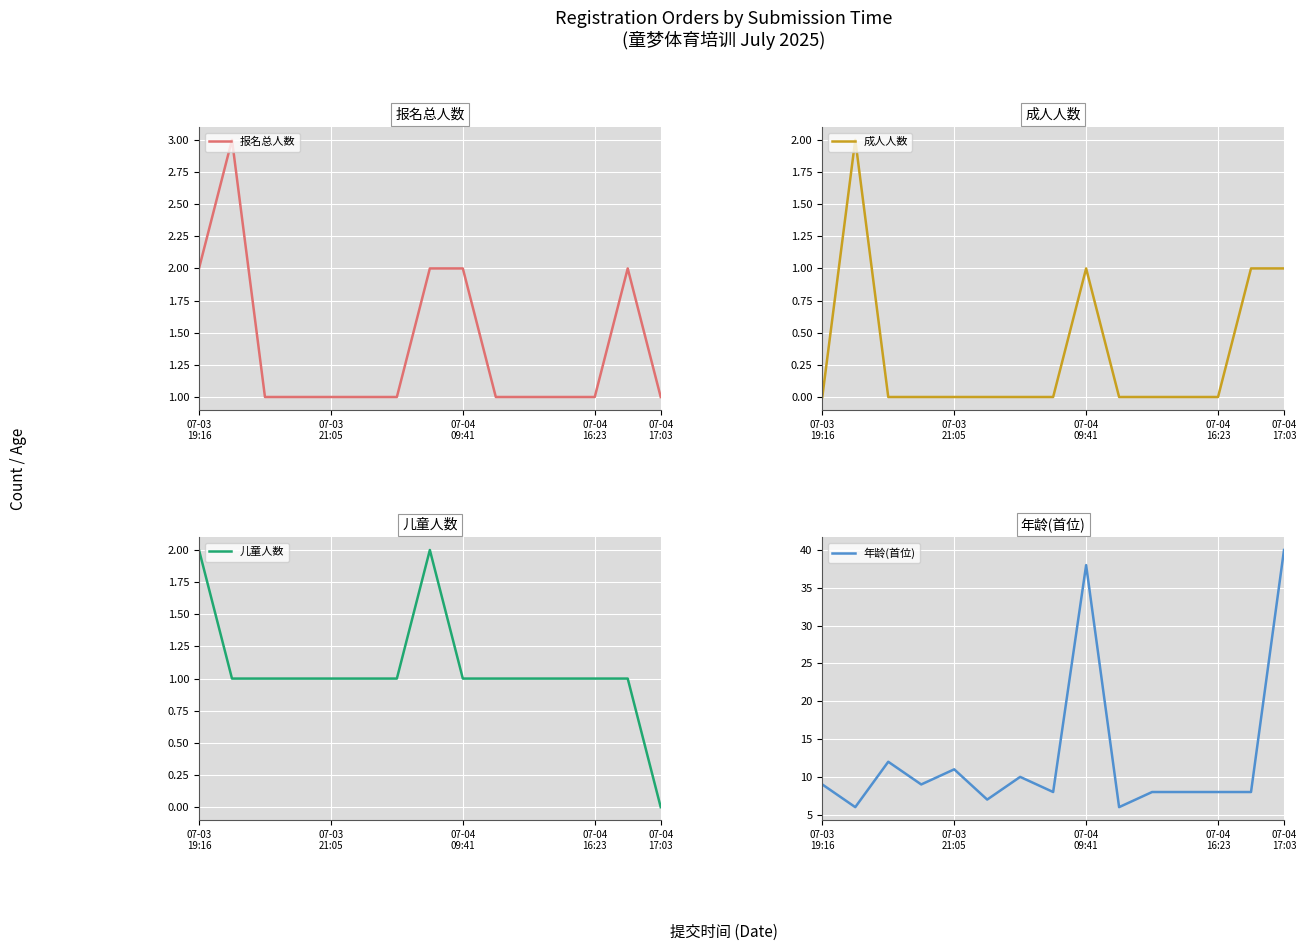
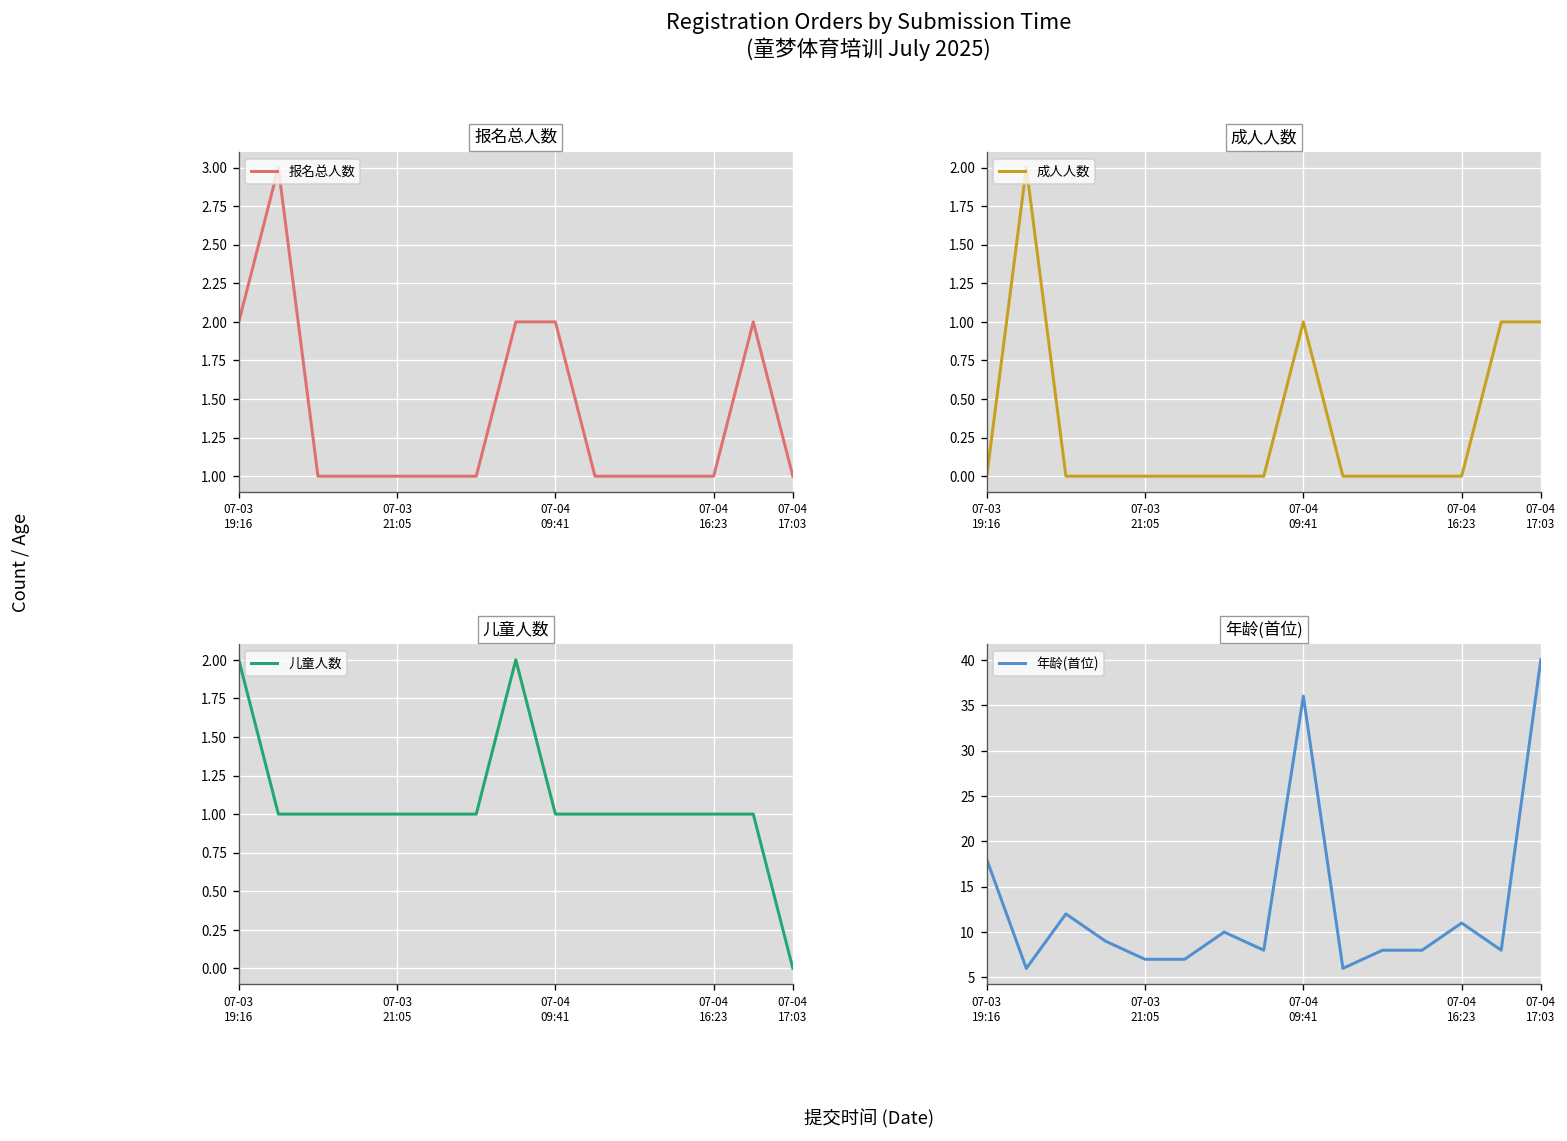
  {
    "报名总人数": {
      "07-03 19:16": 2.00,
      "07-03 21:05": 1.00,
      "07-04 09:41": 2.00,
      "07-04 16:23": 1.00,
      "07-04 17:03": 1.00
    },
    "成人人数": {
      "07-03 19:16": 0.00,
      "07-03 21:05": 0.00,
      "07-04 09:41": 1.00,
      "07-04 16:23": 0.00,
      "07-04 17:03": 1.00
    },
    "儿童人数": {
      "07-03 19:16": 2.00,
      "07-03 21:05": 1.00,
      "07-04 09:41": 1.00,
      "07-04 16:23": 1.00,
      "07-04 17:03": 0.00
    },
    "年龄(首位)": {
-     "07-03 19:16": 9,
-     "07-03 21:05": 11,
-     "07-04 09:41": 38,
-     "07-04 16:23": 8,
+     "07-03 19:16": 18,
+     "07-03 21:05": 7,
+     "07-04 09:41": 36,
+     "07-04 16:23": 11,
      "07-04 17:03": 40
    }
  }
